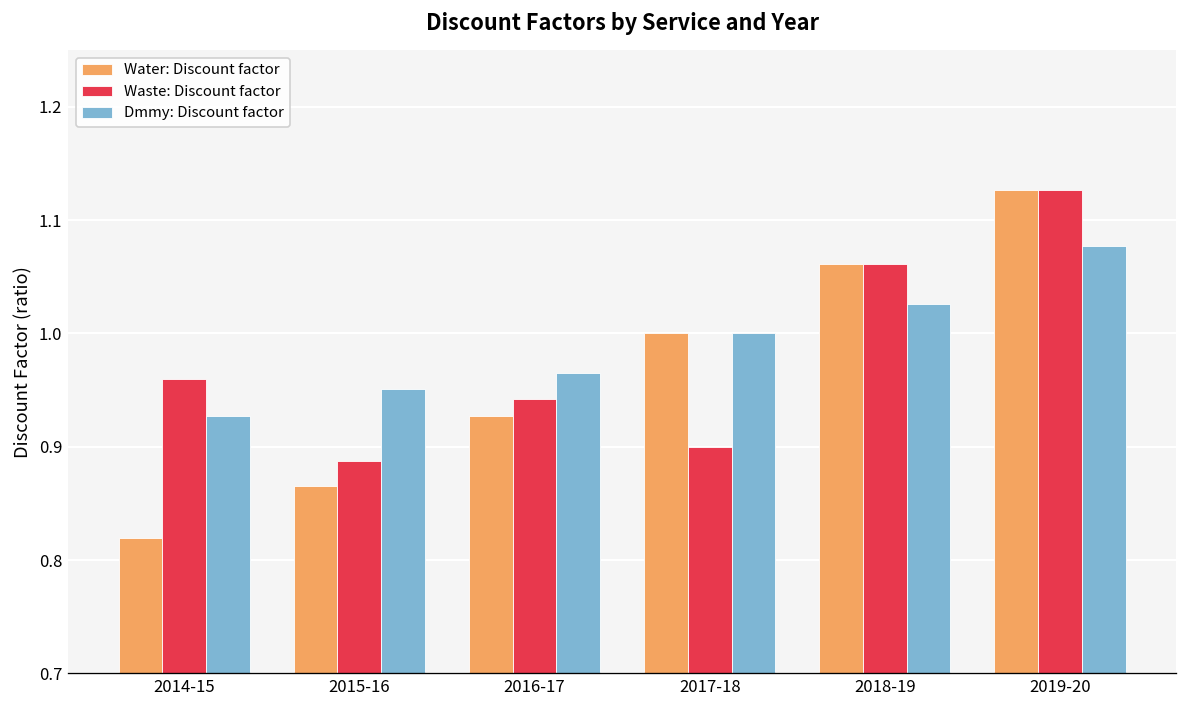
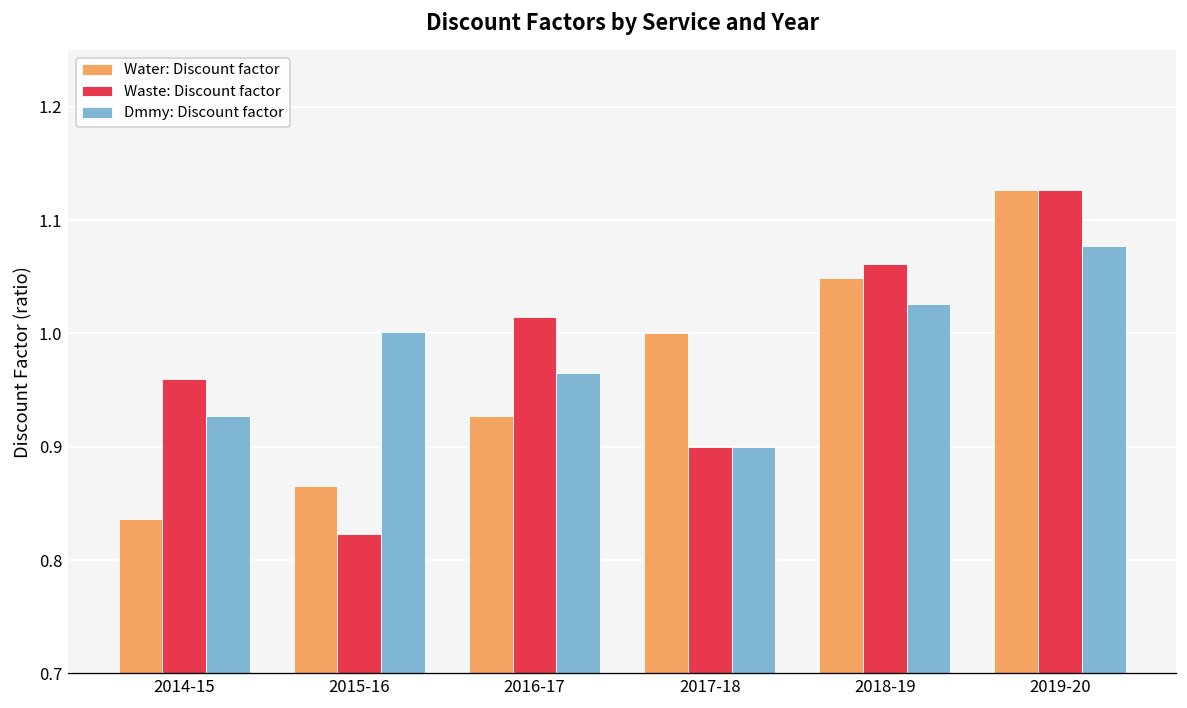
  {
    "Water: Discount factor": {
-     "2014-15": 0.82,
+     "2014-15": 0.84,
      "2015-16": 0.86,
      "2016-17": 0.93,
      "2017-18": 1.00,
-     "2018-19": 1.06,
+     "2018-19": 1.05,
      "2019-20": 1.13
    },
    "Waste: Discount factor": {
      "2014-15": 0.96,
-     "2015-16": 0.89,
-     "2016-17": 0.94,
+     "2015-16": 0.82,
+     "2016-17": 1.01,
      "2017-18": 0.90,
      "2018-19": 1.06,
      "2019-20": 1.13
    },
    "Dmmy: Discount factor": {
      "2014-15": 0.93,
-     "2015-16": 0.95,
+     "2015-16": 1.00,
      "2016-17": 0.96,
-     "2017-18": 1.0,
+     "2017-18": 0.9,
      "2018-19": 1.03,
      "2019-20": 1.08
    }
  }
